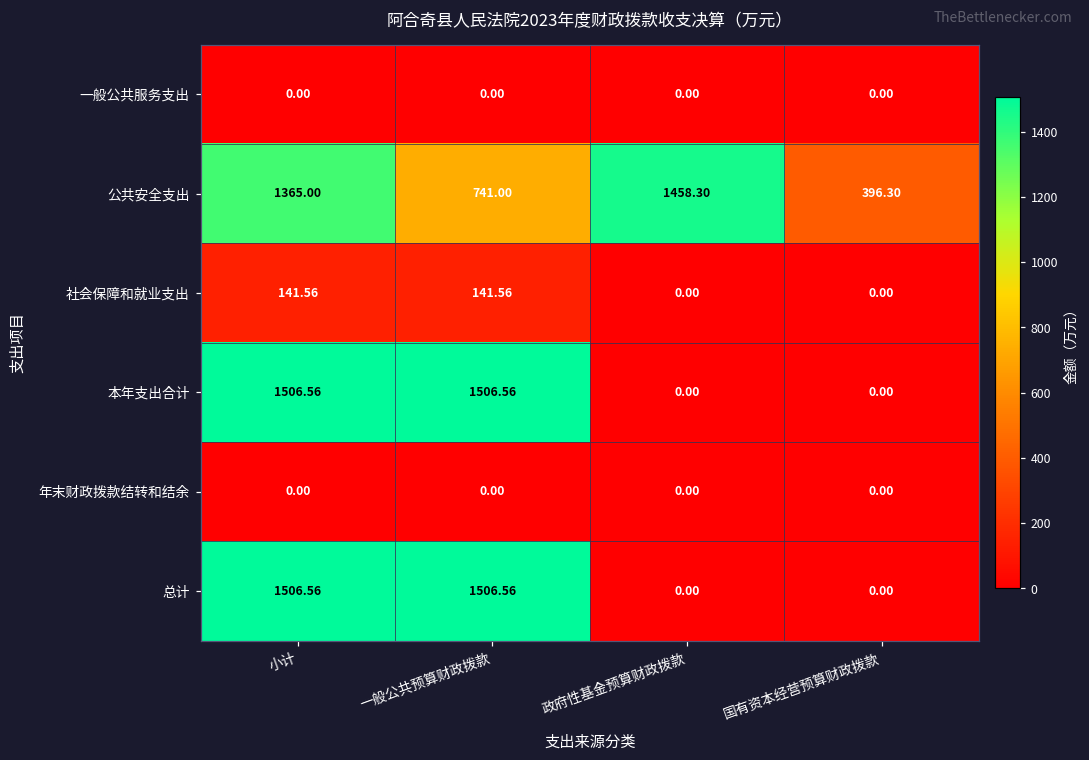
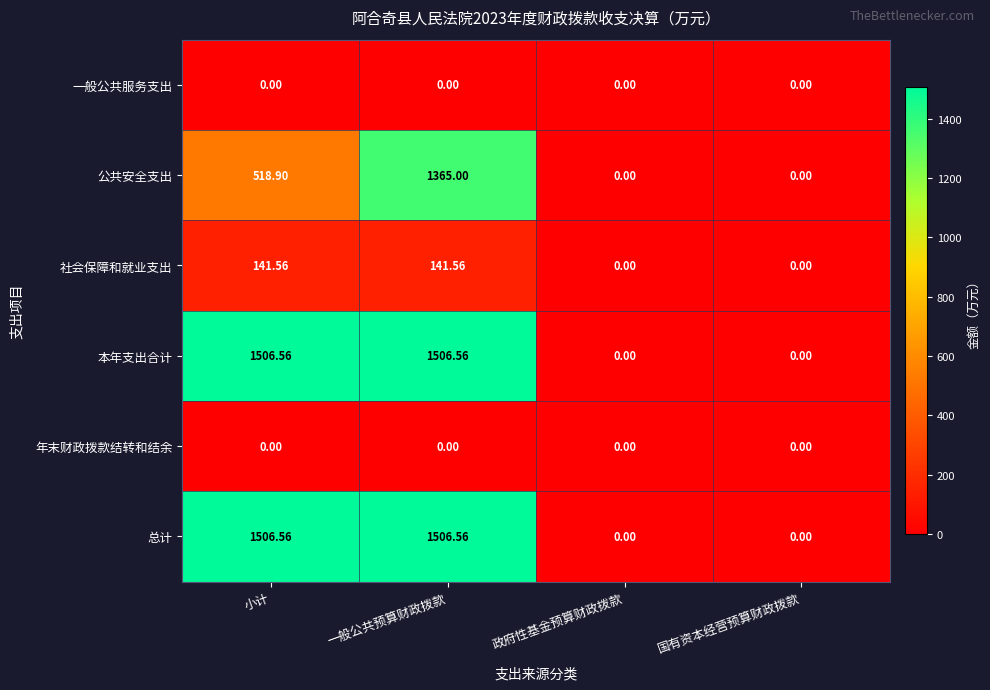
  {
    "一般公共服务支出": {
      "小计": 0.00,
      "一般公共预算财政拨款": 0.00,
      "政府性基金预算财政拨款": 0.00,
      "国有资本经营预算财政拨款": 0.00
    },
    "公共安全支出": {
-     "小计": 1365.00,
-     "一般公共预算财政拨款": 741.00,
-     "政府性基金预算财政拨款": 1458.30,
-     "国有资本经营预算财政拨款": 396.30
+     "小计": 518.90,
+     "一般公共预算财政拨款": 1365.00,
+     "政府性基金预算财政拨款": 0.00,
+     "国有资本经营预算财政拨款": 0.00
    },
    "社会保障和就业支出": {
      "小计": 141.56,
      "一般公共预算财政拨款": 141.56,
      "政府性基金预算财政拨款": 0.00,
      "国有资本经营预算财政拨款": 0.00
    },
    "本年支出合计": {
      "小计": 1506.56,
      "一般公共预算财政拨款": 1506.56,
      "政府性基金预算财政拨款": 0.00,
      "国有资本经营预算财政拨款": 0.00
    },
    "年末财政拨款结转和结余": {
      "小计": 0.00,
      "一般公共预算财政拨款": 0.00,
      "政府性基金预算财政拨款": 0.00,
      "国有资本经营预算财政拨款": 0.00
    },
    "总计": {
      "小计": 1506.56,
      "一般公共预算财政拨款": 1506.56,
      "政府性基金预算财政拨款": 0.00,
      "国有资本经营预算财政拨款": 0.00
    }
  }
